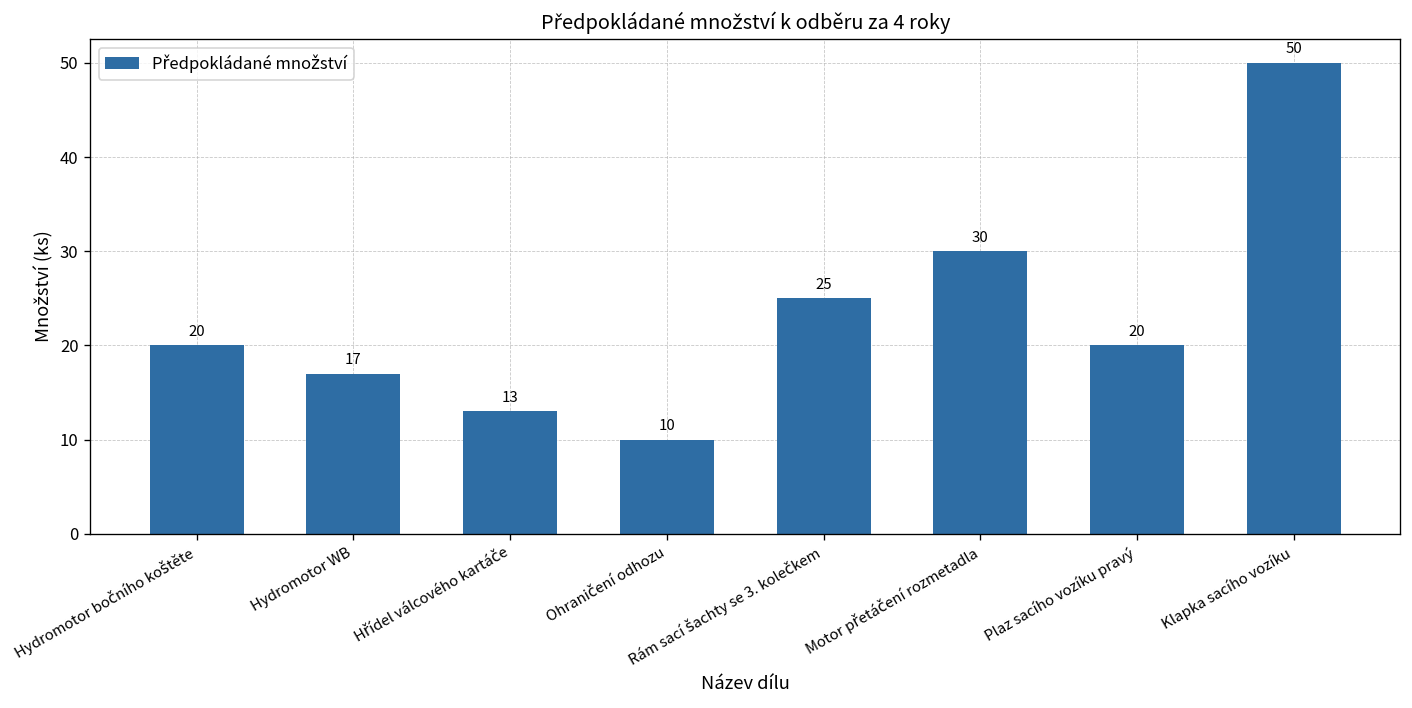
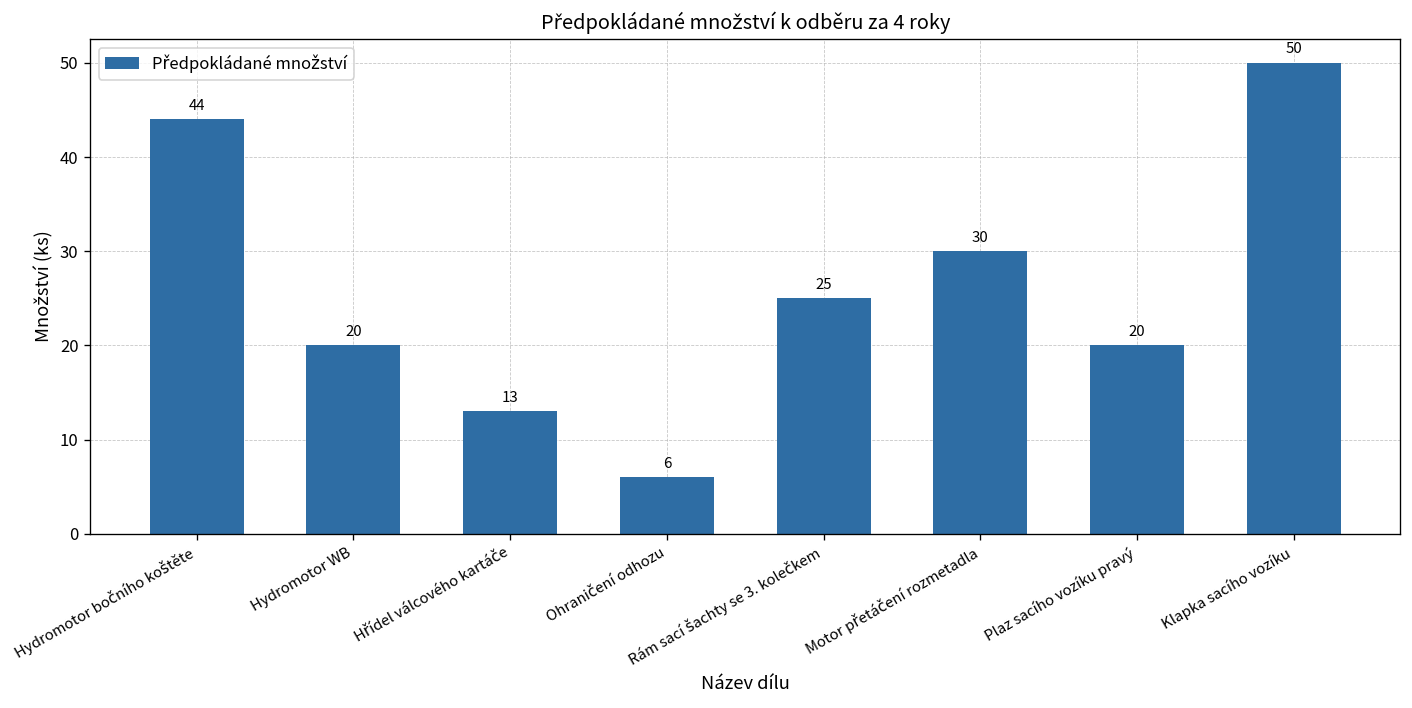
  {
-   "Hydromotor bočního koštěte": 20,
-   "Hydromotor WB": 17,
+   "Hydromotor bočního koštěte": 44,
+   "Hydromotor WB": 20,
    "Hřídel válcového kartáče": 13,
-   "Ohraničení odhozu": 10,
+   "Ohraničení odhozu": 6,
    "Rám sací šachty se 3. kolečkem": 25,
    "Motor přetáčení rozmetadla": 30,
    "Plaz sacího vozíku pravý": 20,
    "Klapka sacího vozíku": 50
  }
